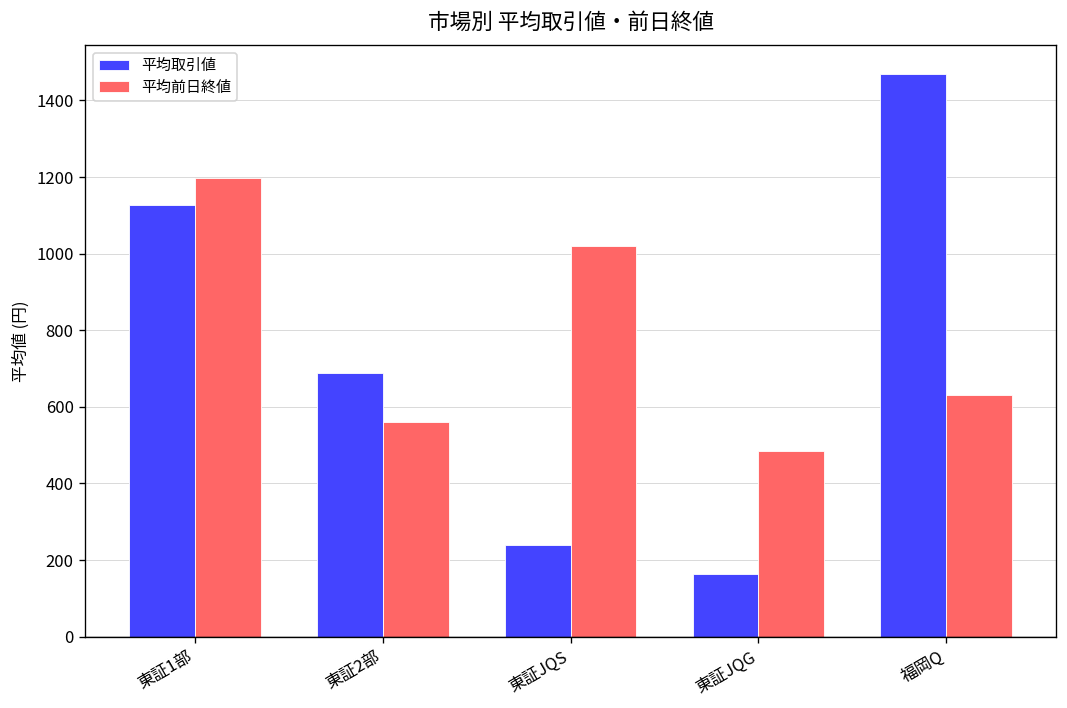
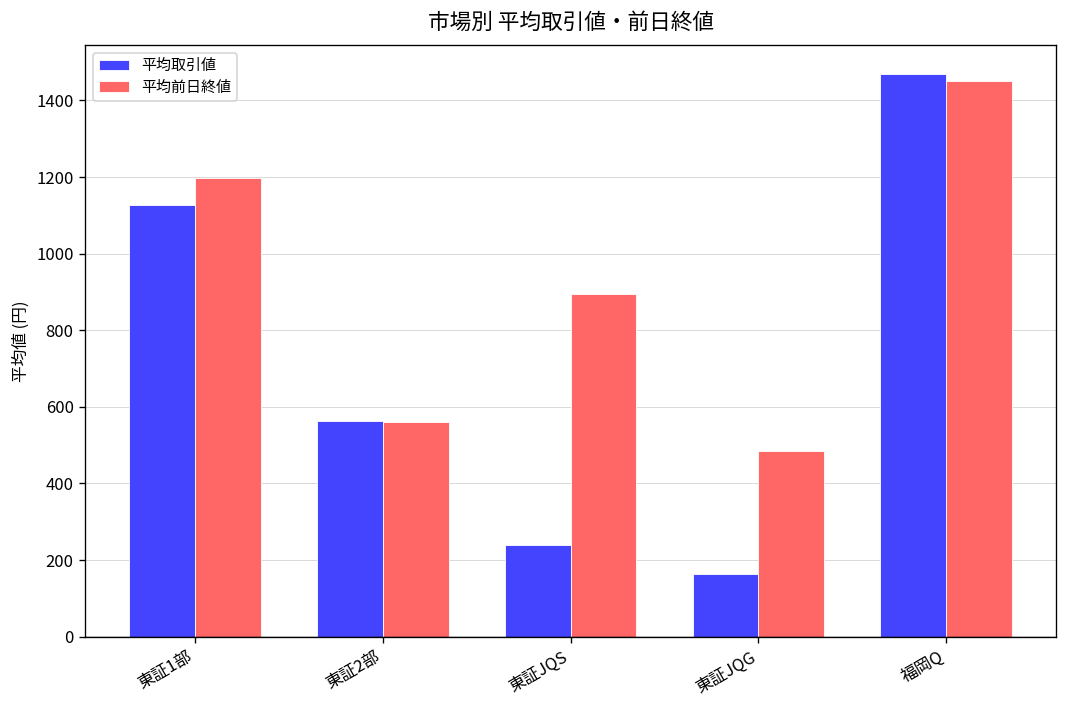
  {
    "平均取引値": {
      "東証1部": 1130,
-     "東証2部": 690,
+     "東証2部": 560,
      "東証JQS": 240,
      "東証JQG": 160,
      "福岡Q": 1470
    },
    "平均前日終値": {
      "東証1部": 1200,
      "東証2部": 560,
-     "東証JQS": 1020,
+     "東証JQS": 900,
      "東証JQG": 490,
-     "福岡Q": 630
+     "福岡Q": 1450
    }
  }
